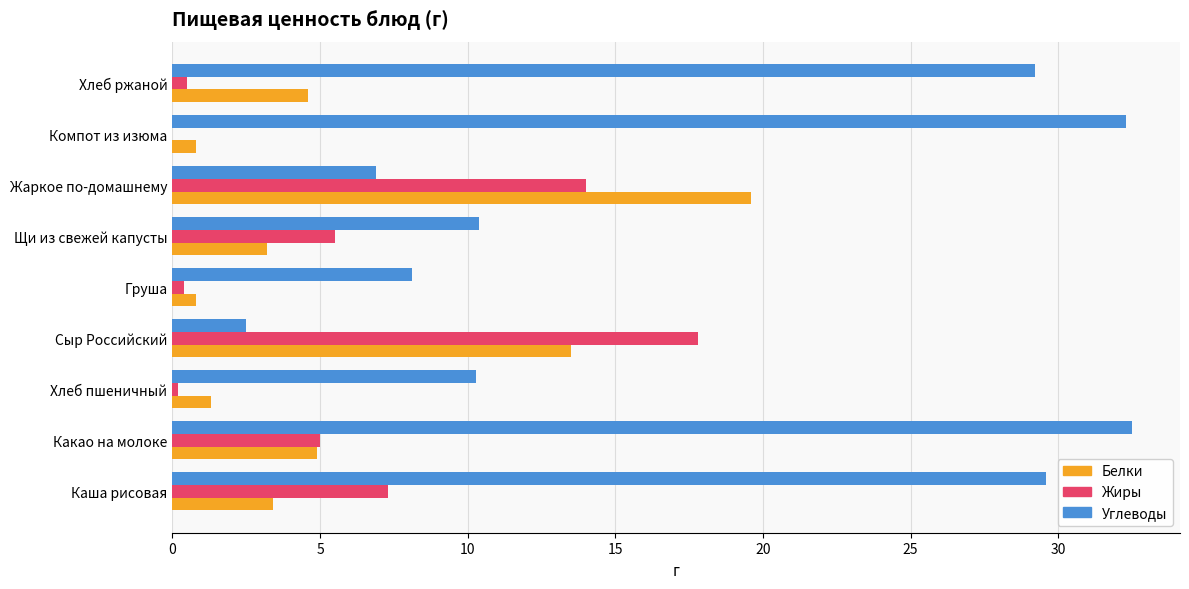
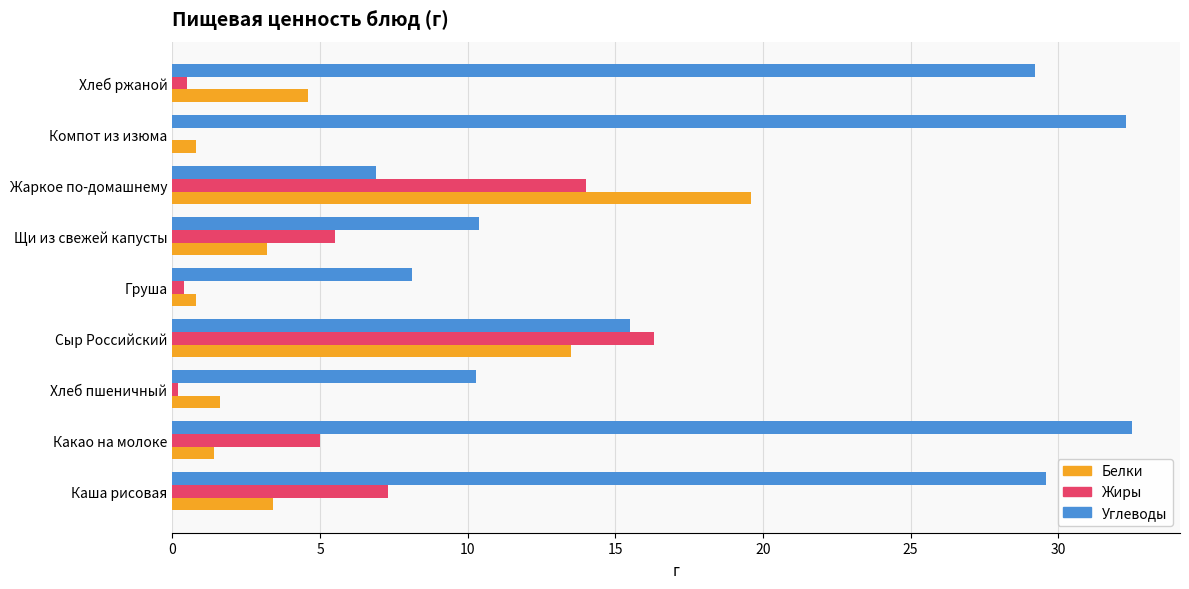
  {
    "Белки": {
      "Хлеб ржаной": 4.6,
      "Компот из изюма": 0.8,
      "Жаркое по-домашнему": 19.6,
      "Щи из свежей капусты": 3.2,
      "Груша": 0.8,
      "Сыр Российский": 13.5,
-     "Хлеб пшеничный": 1.3,
-     "Какао на молоке": 4.9,
+     "Хлеб пшеничный": 1.6,
+     "Какао на молоке": 1.4,
      "Каша рисовая": 3.4
    },
    "Жиры": {
      "Хлеб ржаной": 0.5,
      "Компот из изюма": 0.0,
      "Жаркое по-домашнему": 14.0,
      "Щи из свежей капусты": 5.5,
      "Груша": 0.4,
-     "Сыр Российский": 17.8,
+     "Сыр Российский": 16.3,
      "Хлеб пшеничный": 0.2,
      "Какао на молоке": 5.0,
      "Каша рисовая": 7.3
    },
    "Углеводы": {
      "Хлеб ржаной": 29.2,
      "Компот из изюма": 32.3,
      "Жаркое по-домашнему": 6.9,
      "Щи из свежей капусты": 10.4,
      "Груша": 8.1,
-     "Сыр Российский": 2.5,
+     "Сыр Российский": 15.5,
      "Хлеб пшеничный": 10.3,
      "Какао на молоке": 32.5,
      "Каша рисовая": 29.6
    }
  }
